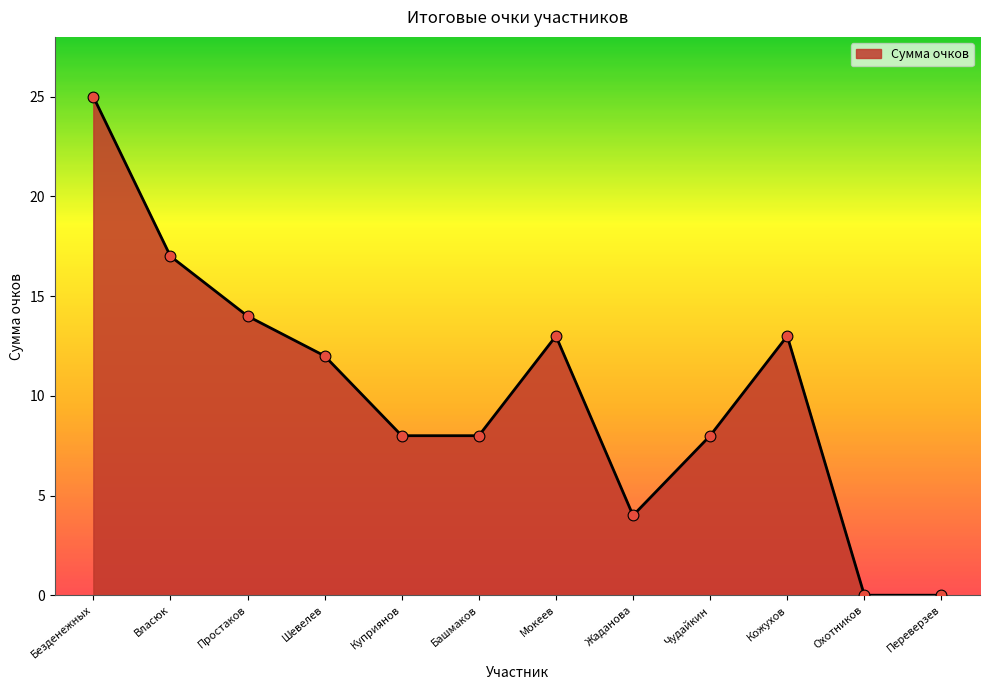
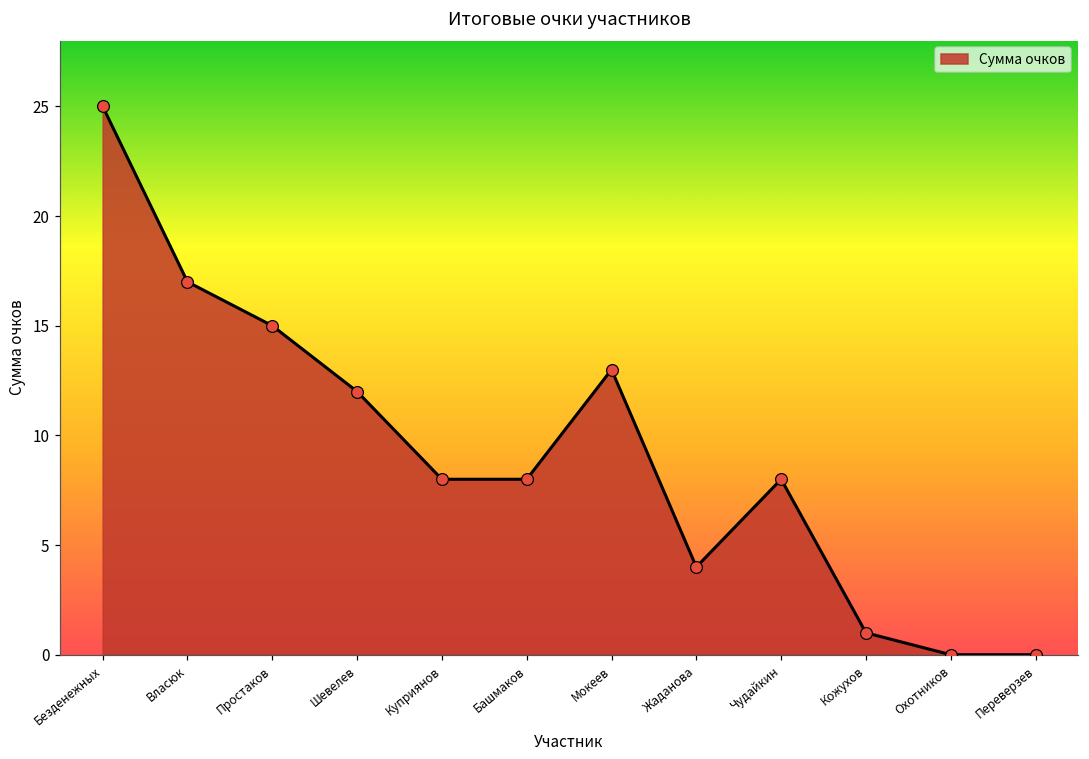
  {
    "Безденежных": 25,
    "Власюк": 17,
-   "Простаков": 14,
+   "Простаков": 15,
    "Шевелев": 12,
    "Куприянов": 8,
    "Башмаков": 8,
    "Мокеев": 13,
    "Жаданова": 4,
    "Чудайкин": 8,
-   "Кожухов": 13,
+   "Кожухов": 1,
    "Охотников": 0,
    "Переверзев": 0
  }
